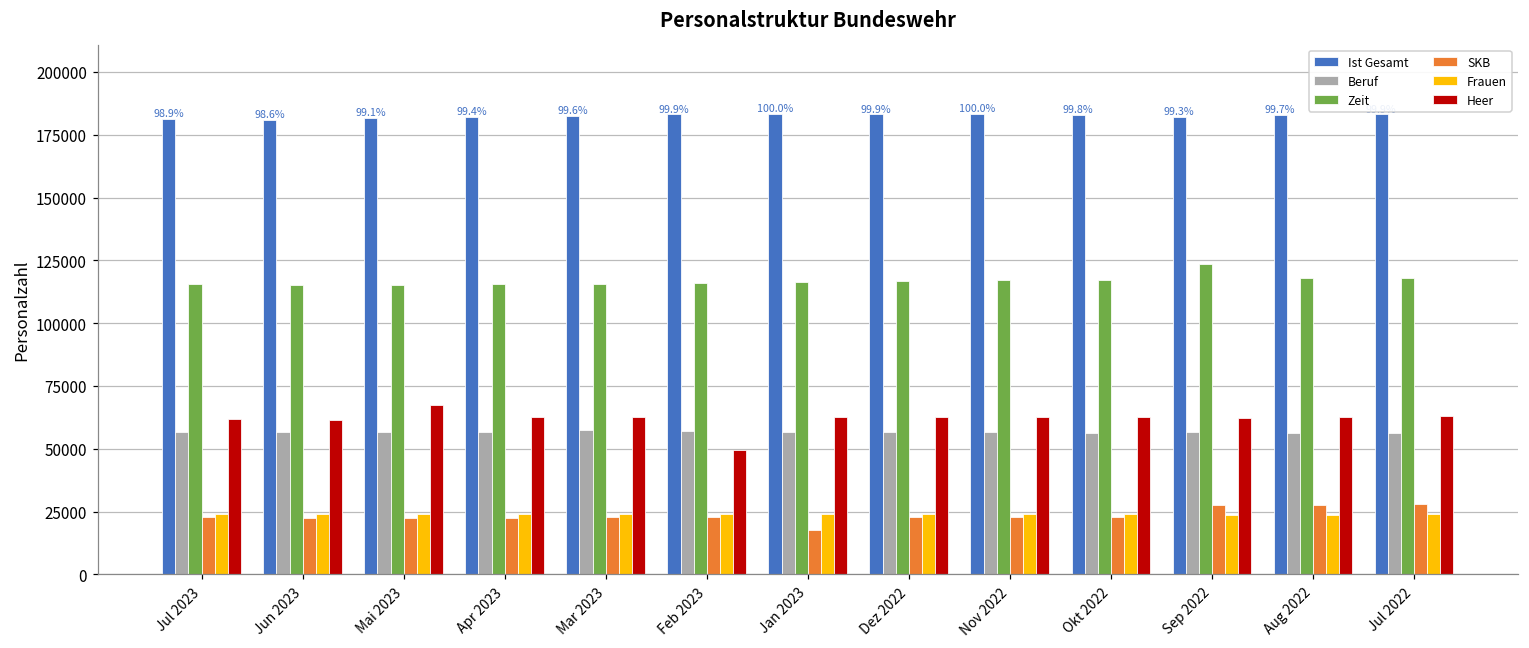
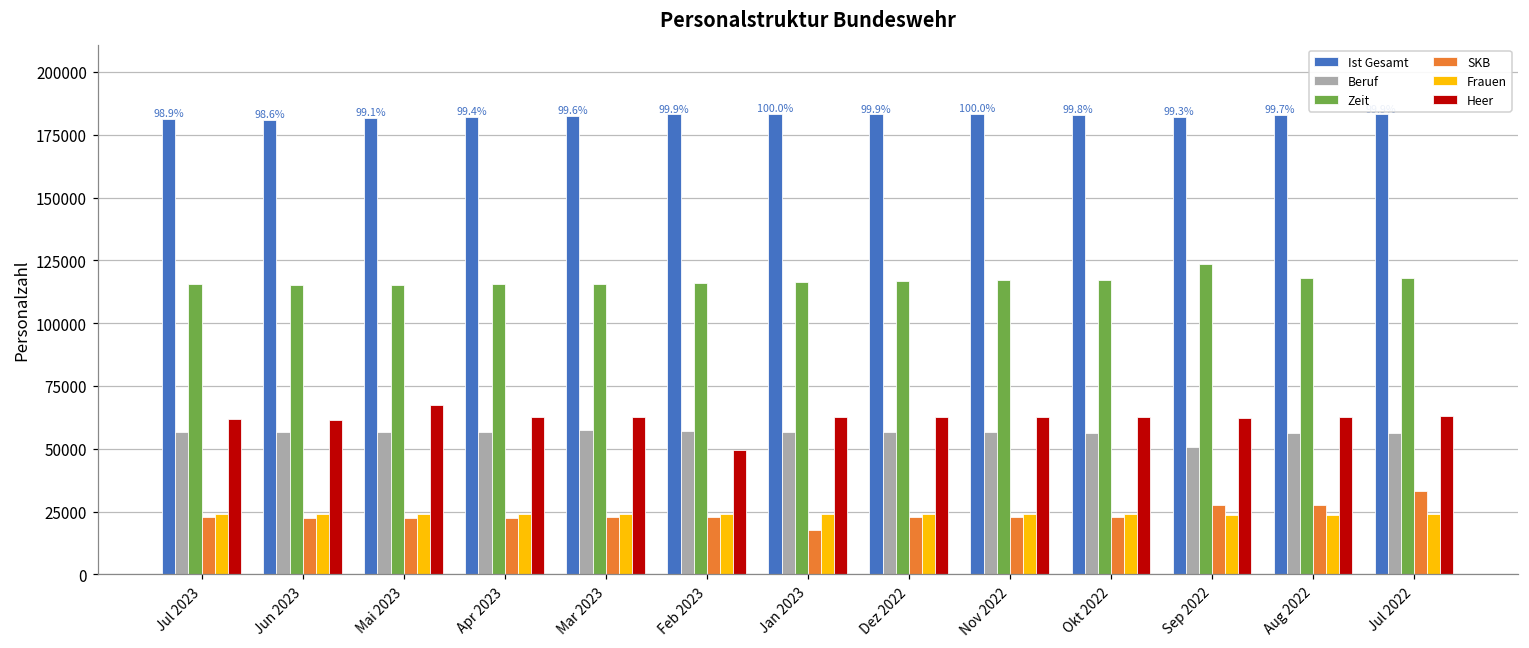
  {
    "Beruf": {
      "Jul 2023": 57000,
      "Jun 2023": 57000,
      "Mai 2023": 57000,
      "Apr 2023": 57000,
      "Mar 2023": 57000,
      "Feb 2023": 57000,
      "Jan 2023": 57000,
      "Dez 2022": 57000,
      "Nov 2022": 57000,
      "Okt 2022": 56000,
-     "Sep 2022": 57000,
+     "Sep 2022": 51000,
      "Aug 2022": 56000,
      "Jul 2022": 56000
    },
    "Zeit": {
      "Jul 2023": 116000,
      "Jun 2023": 115000,
      "Mai 2023": 115000,
      "Apr 2023": 115000,
      "Mar 2023": 116000,
      "Feb 2023": 116000,
      "Jan 2023": 116000,
      "Dez 2022": 117000,
      "Nov 2022": 117000,
      "Okt 2022": 117000,
      "Sep 2022": 124000,
      "Aug 2022": 118000,
      "Jul 2022": 118000
    },
    "SKB": {
      "Jul 2023": 23000,
      "Jun 2023": 23000,
      "Mai 2023": 23000,
      "Apr 2023": 23000,
      "Mar 2023": 23000,
      "Feb 2023": 23000,
      "Jan 2023": 18000,
      "Dez 2022": 23000,
      "Nov 2022": 23000,
      "Okt 2022": 23000,
      "Sep 2022": 28000,
      "Aug 2022": 28000,
-     "Jul 2022": 28000
+     "Jul 2022": 33000
    },
    "Frauen": {
      "Jul 2023": 24000,
      "Jun 2023": 24000,
      "Mai 2023": 24000,
      "Apr 2023": 24000,
      "Mar 2023": 24000,
      "Feb 2023": 24000,
      "Jan 2023": 24000,
      "Dez 2022": 24000,
      "Nov 2022": 24000,
      "Okt 2022": 24000,
      "Sep 2022": 24000,
      "Aug 2022": 24000,
      "Jul 2022": 24000
    },
    "Heer": {
      "Jul 2023": 62000,
      "Jun 2023": 62000,
      "Mai 2023": 67000,
      "Apr 2023": 62000,
      "Mar 2023": 63000,
      "Feb 2023": 50000,
      "Jan 2023": 63000,
      "Dez 2022": 63000,
      "Nov 2022": 63000,
      "Okt 2022": 63000,
      "Sep 2022": 62000,
      "Aug 2022": 63000,
      "Jul 2022": 63000
    }
  }
